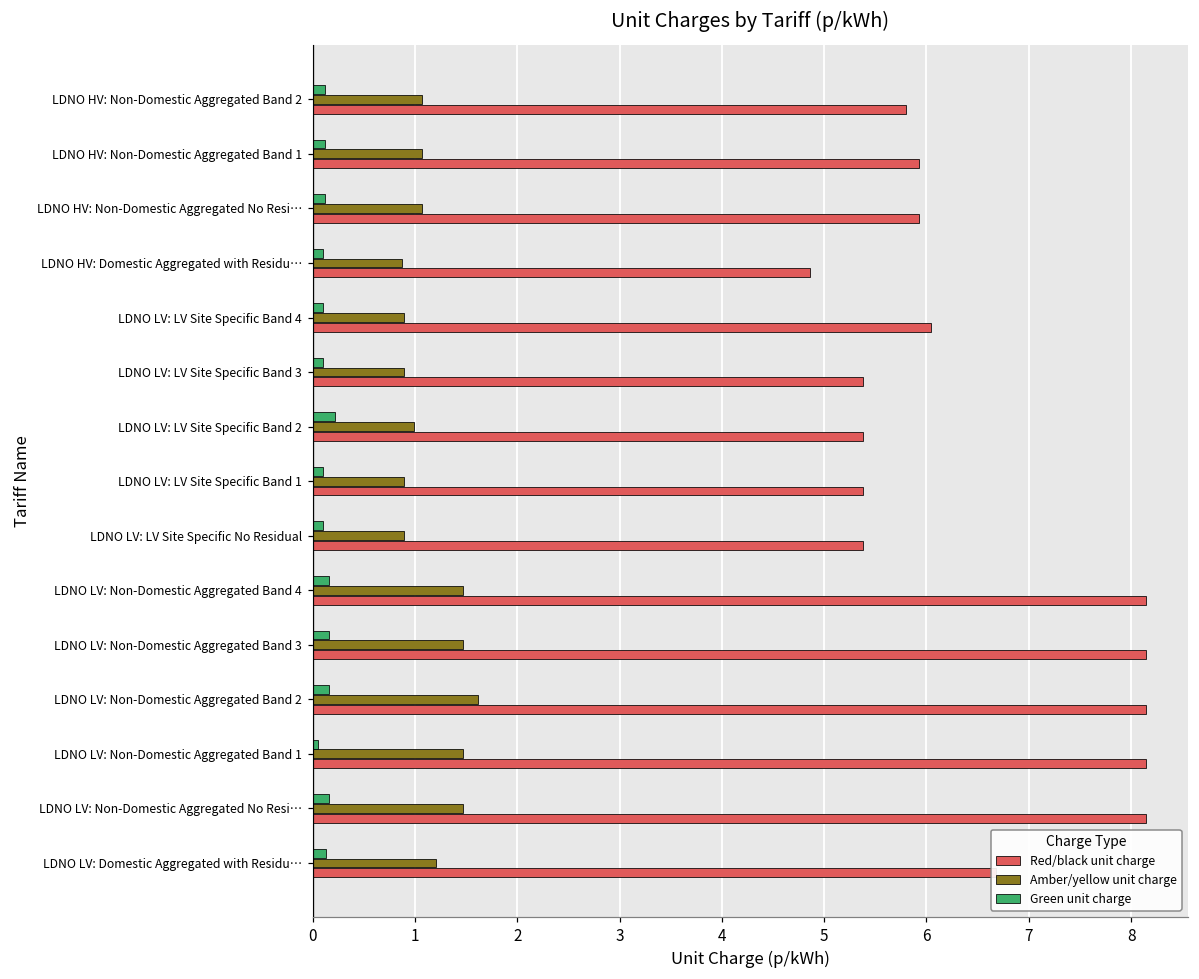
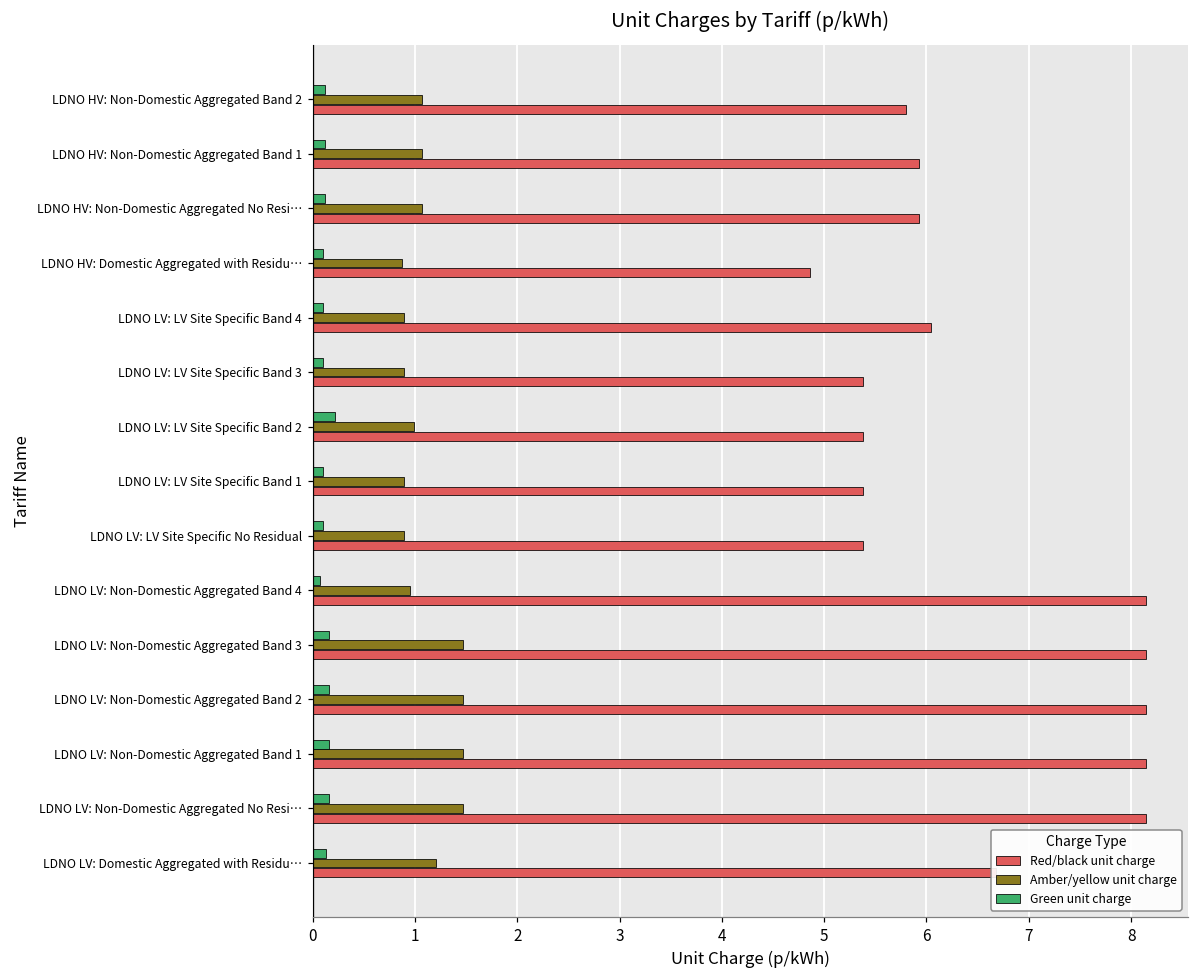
  {
    "Red/black unit charge": {
      "LDNO HV: Non-Domestic Aggregated Band 2": 5.8,
      "LDNO HV: Non-Domestic Aggregated Band 1": 5.9,
      "LDNO HV: Non-Domestic Aggregated No Resi…": 5.9,
      "LDNO HV: Domestic Aggregated with Residu…": 4.9,
      "LDNO LV: LV Site Specific Band 4": 6.0,
      "LDNO LV: LV Site Specific Band 3": 5.4,
      "LDNO LV: LV Site Specific Band 2": 5.4,
      "LDNO LV: LV Site Specific Band 1": 5.4,
      "LDNO LV: LV Site Specific No Residual": 5.4,
      "LDNO LV: Non-Domestic Aggregated Band 4": 8.1,
      "LDNO LV: Non-Domestic Aggregated Band 3": 8.1,
      "LDNO LV: Non-Domestic Aggregated Band 2": 8.1,
      "LDNO LV: Non-Domestic Aggregated Band 1": 8.1,
      "LDNO LV: Non-Domestic Aggregated No Resi…": 8.1
    },
    "Amber/yellow unit charge": {
      "LDNO HV: Non-Domestic Aggregated Band 2": 1.1,
      "LDNO HV: Non-Domestic Aggregated Band 1": 1.1,
      "LDNO HV: Non-Domestic Aggregated No Resi…": 1.1,
      "LDNO HV: Domestic Aggregated with Residu…": 0.9,
      "LDNO LV: LV Site Specific Band 4": 0.9,
      "LDNO LV: LV Site Specific Band 3": 0.9,
      "LDNO LV: LV Site Specific Band 2": 1.0,
      "LDNO LV: LV Site Specific Band 1": 0.9,
      "LDNO LV: LV Site Specific No Residual": 0.9,
-     "LDNO LV: Non-Domestic Aggregated Band 4": 1.5,
+     "LDNO LV: Non-Domestic Aggregated Band 4": 0.9,
      "LDNO LV: Non-Domestic Aggregated Band 3": 1.5,
-     "LDNO LV: Non-Domestic Aggregated Band 2": 1.6,
+     "LDNO LV: Non-Domestic Aggregated Band 2": 1.5,
      "LDNO LV: Non-Domestic Aggregated Band 1": 1.5,
      "LDNO LV: Non-Domestic Aggregated No Resi…": 1.5,
      "LDNO LV: Domestic Aggregated with Residu…": 1.2
    },
    "Green unit charge": {
      "LDNO HV: Non-Domestic Aggregated Band 2": 0.1,
      "LDNO HV: Non-Domestic Aggregated Band 1": 0.1,
      "LDNO HV: Non-Domestic Aggregated No Resi…": 0.1,
      "LDNO HV: Domestic Aggregated with Residu…": 0.1,
      "LDNO LV: LV Site Specific Band 4": 0.1,
      "LDNO LV: LV Site Specific Band 3": 0.1,
      "LDNO LV: LV Site Specific Band 2": 0.2,
      "LDNO LV: LV Site Specific Band 1": 0.1,
      "LDNO LV: LV Site Specific No Residual": 0.1,
-     "LDNO LV: Non-Domestic Aggregated Band 4": 0.2,
+     "LDNO LV: Non-Domestic Aggregated Band 4": 0.1,
      "LDNO LV: Non-Domestic Aggregated Band 3": 0.2,
      "LDNO LV: Non-Domestic Aggregated Band 2": 0.2,
-     "LDNO LV: Non-Domestic Aggregated Band 1": 0.1,
+     "LDNO LV: Non-Domestic Aggregated Band 1": 0.2,
      "LDNO LV: Non-Domestic Aggregated No Resi…": 0.2,
      "LDNO LV: Domestic Aggregated with Residu…": 0.1
    }
  }
